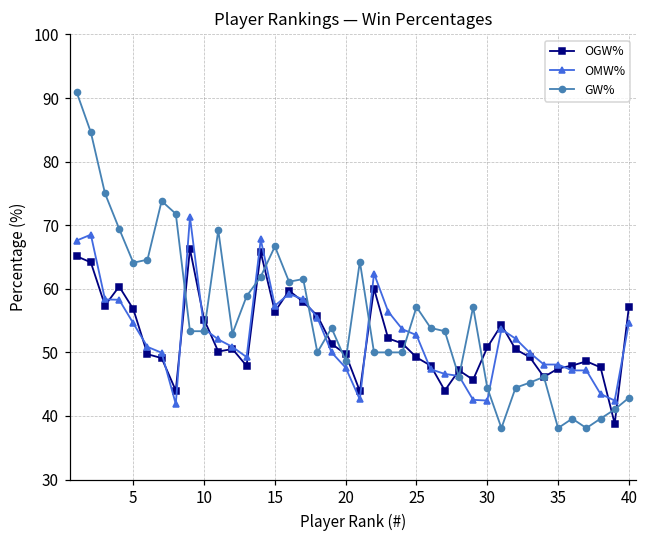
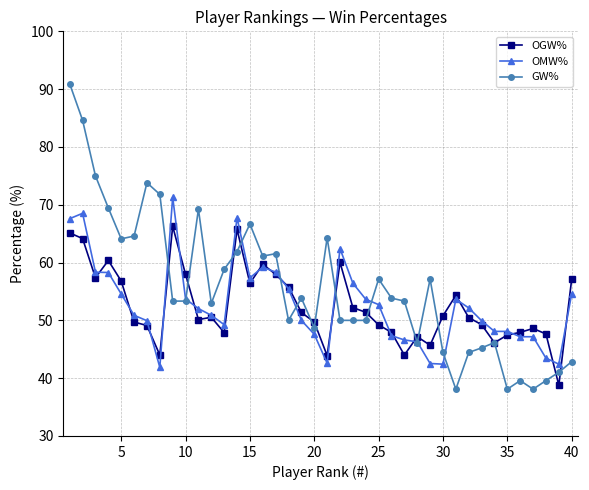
  {
    "OGW%": {
      "5": 57,
-     "10": 55,
+     "10": 58,
      "15": 56,
      "20": 50,
      "25": 49,
      "30": 51,
      "35": 47,
      "40": 57
    }
  }
